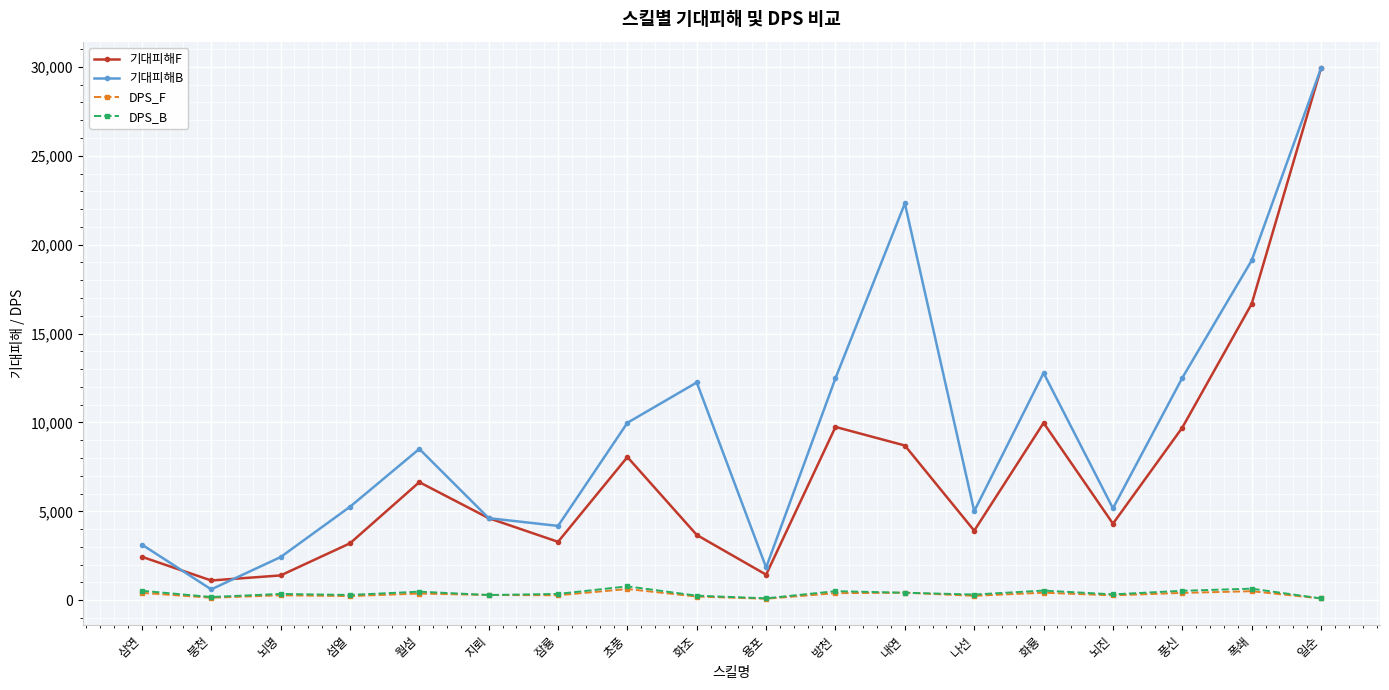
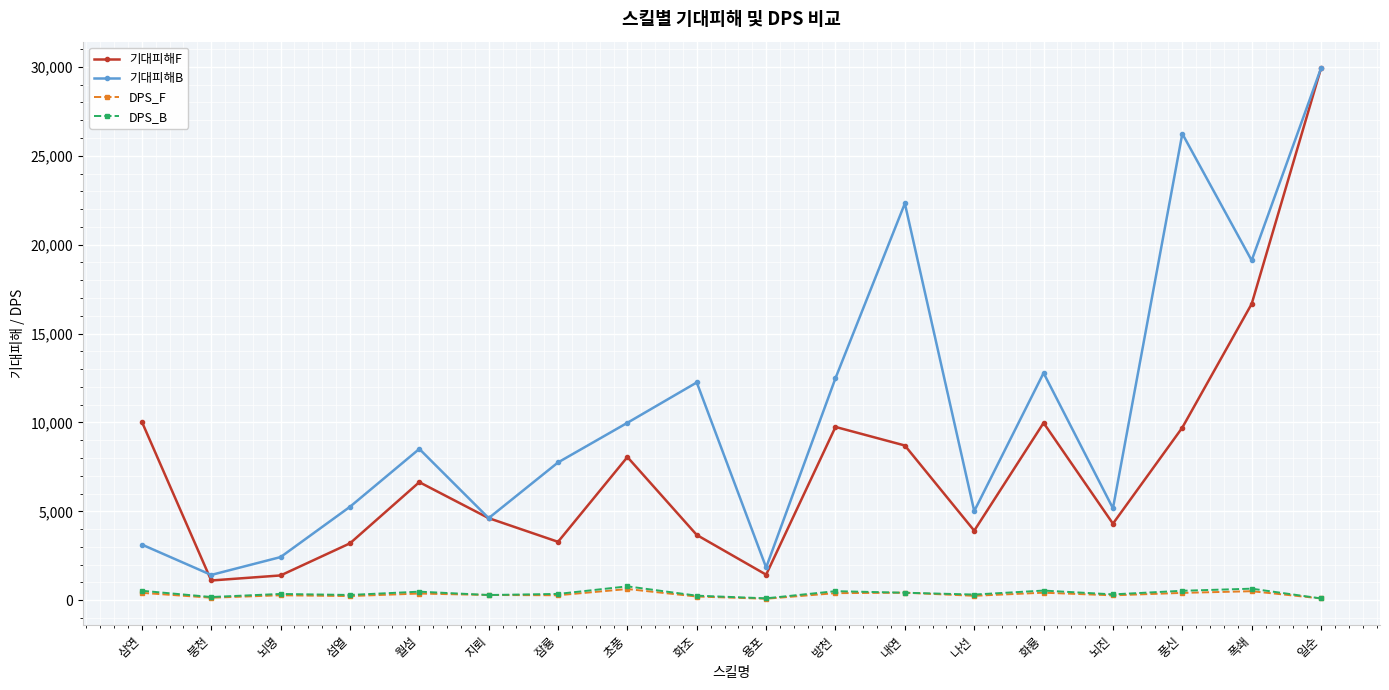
  {
    "기대피해F": {
-     "삼연": "2,400",
+     "삼연": "10,000",
      "붕천": "1,100",
      "뇌명": "1,400",
      "섬열": "3,200",
      "월섬": "6,600",
      "잠룡": "3,300",
      "초풍": "8,100",
      "화조": "3,700",
      "용포": "1,400",
      "방천": "9,700",
      "내연": "8,700",
      "나선": "3,900",
      "화룡": "10,000",
      "뇌진": "4,300",
      "풍신": "9,700",
      "폭쇄": "16,700"
    },
    "기대피해B": {
      "삼연": "3,100",
-     "붕천": "600",
+     "붕천": "1,400",
      "뇌명": "2,400",
      "섬열": "5,300",
      "월섬": "8,500",
-     "잠룡": "4,200",
+     "잠룡": "7,800",
      "초풍": "10,000",
      "화조": "12,300",
      "용포": "1,800",
      "방천": "12,500",
      "내연": "22,300",
      "나선": "5,000",
      "화룡": "12,800",
      "뇌진": "5,200",
-     "풍신": "12,500",
+     "풍신": "26,200",
      "폭쇄": "19,100"
    },
    "DPS_F": {
      "초풍": "600"
    },
    "DPS_B": {
      "초풍": "800"
    }
  }
